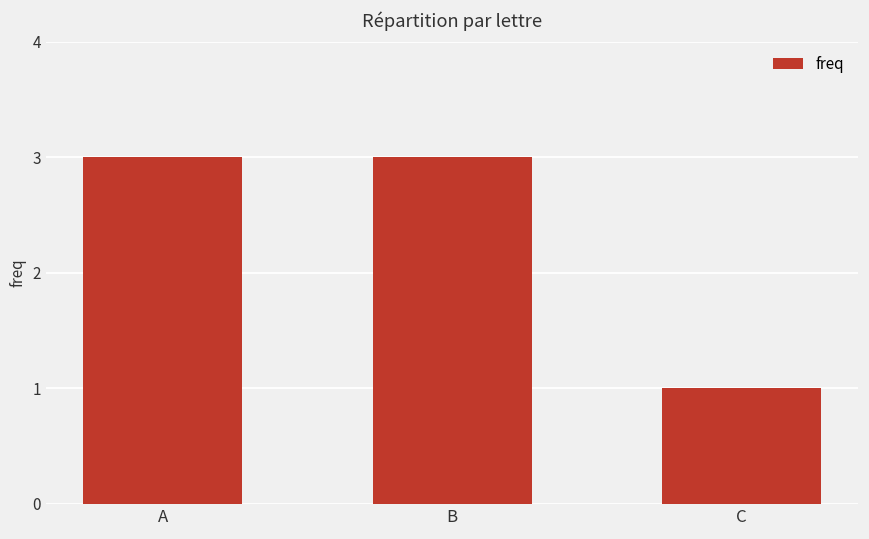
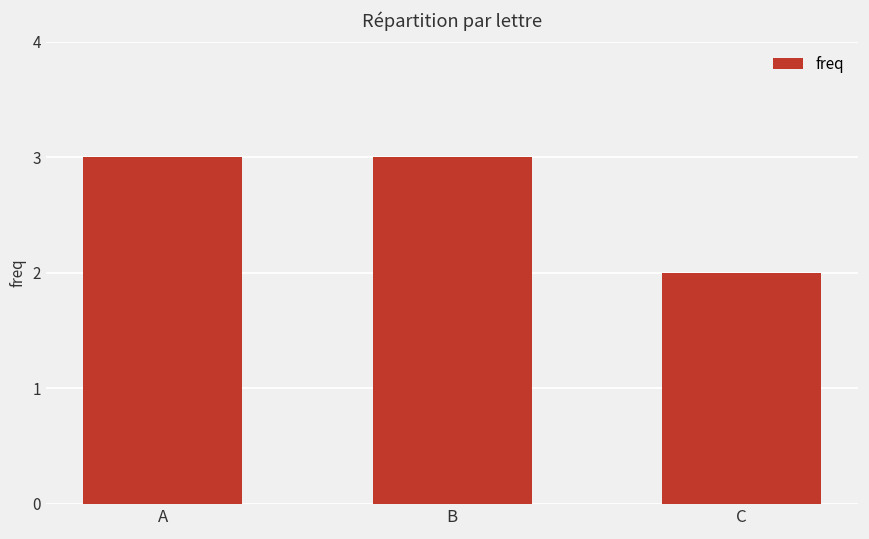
  {
    "A": 3,
    "B": 3,
-   "C": 1
+   "C": 2
  }
